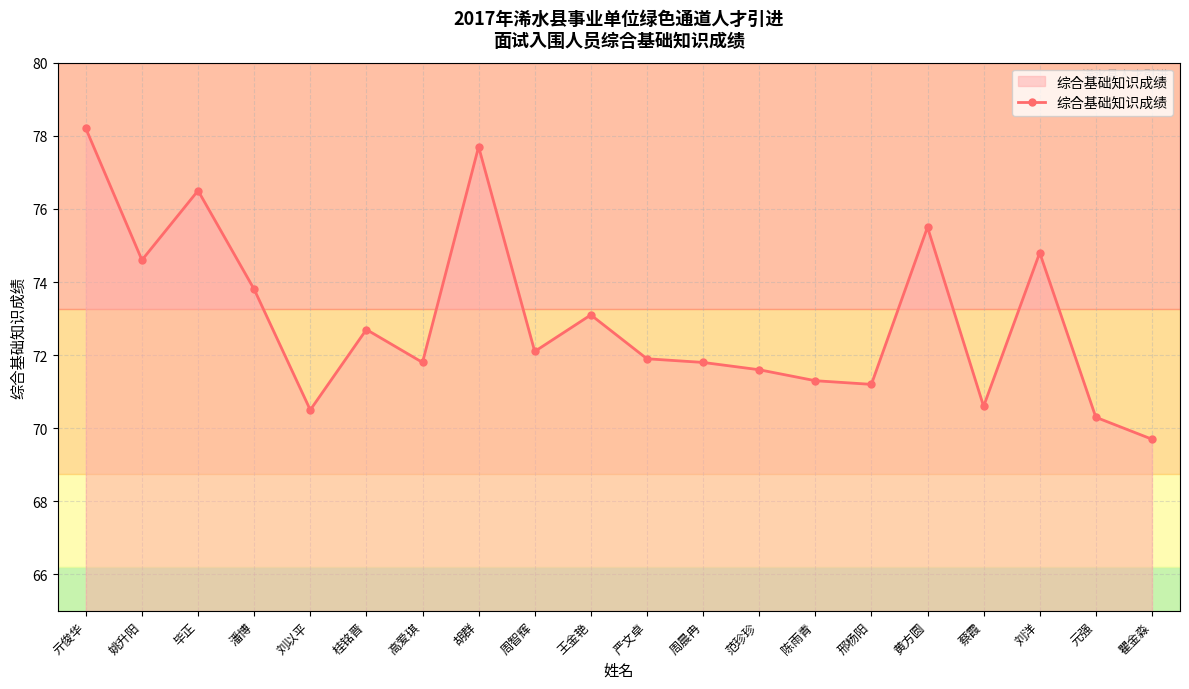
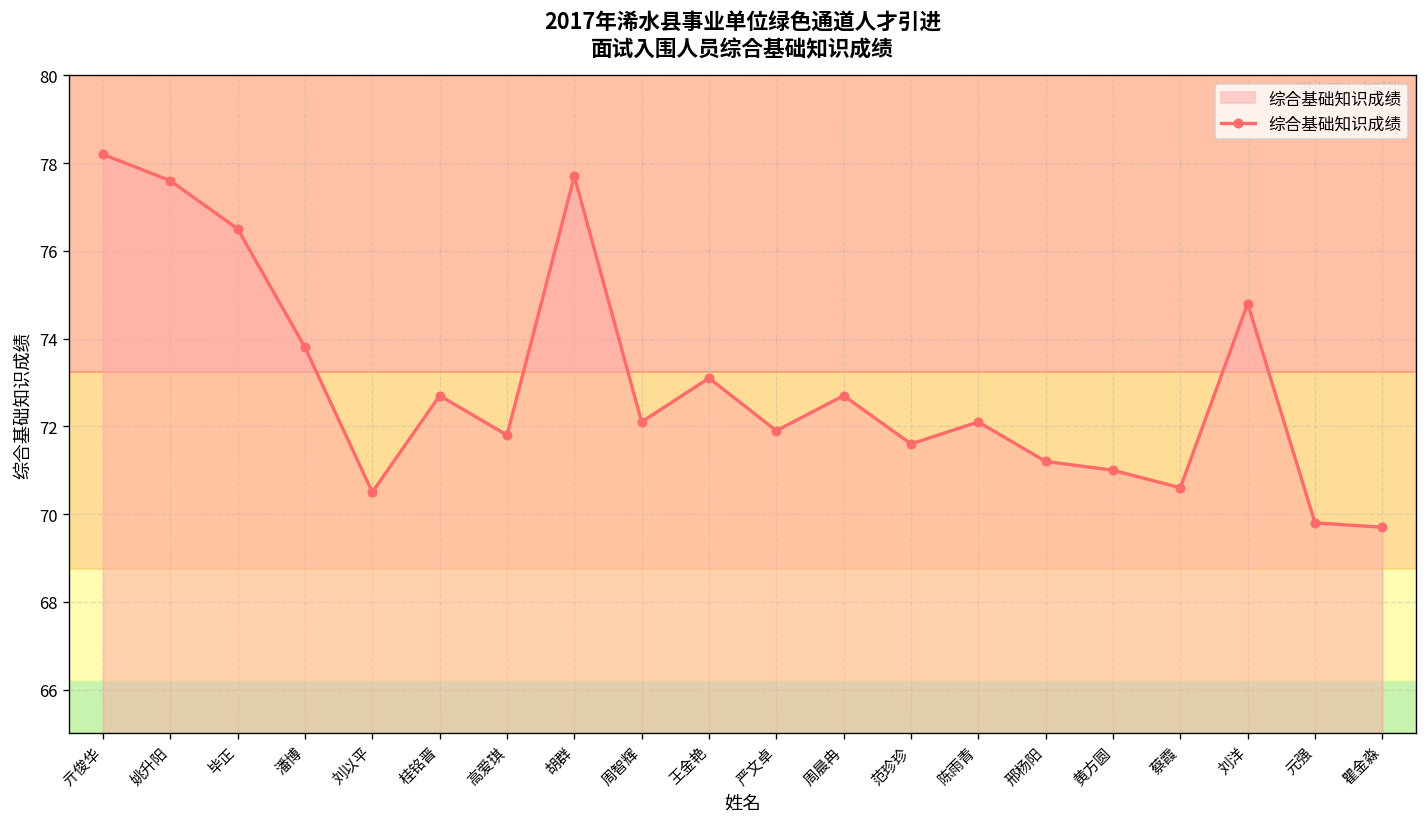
  {
    "亓俊华": 78.2,
-   "姚升阳": 74.6,
+   "姚升阳": 77.6,
    "毕正": 76.5,
    "潘博": 73.8,
    "刘以平": 70.5,
    "桂铭晋": 72.7,
    "高爱琪": 71.8,
    "胡群": 77.7,
    "周智辉": 72.1,
    "王金艳": 73.1,
    "严文卓": 71.9,
-   "周晨冉": 71.8,
+   "周晨冉": 72.7,
    "范珍珍": 71.6,
-   "陈雨青": 71.3,
+   "陈雨青": 72.1,
    "邢杨阳": 71.2,
-   "黄方圆": 75.5,
+   "黄方圆": 71.0,
    "蔡霞": 70.6,
    "刘洋": 74.8,
-   "元强": 70.3,
+   "元强": 69.8,
    "瞿金淼": 69.7
  }
